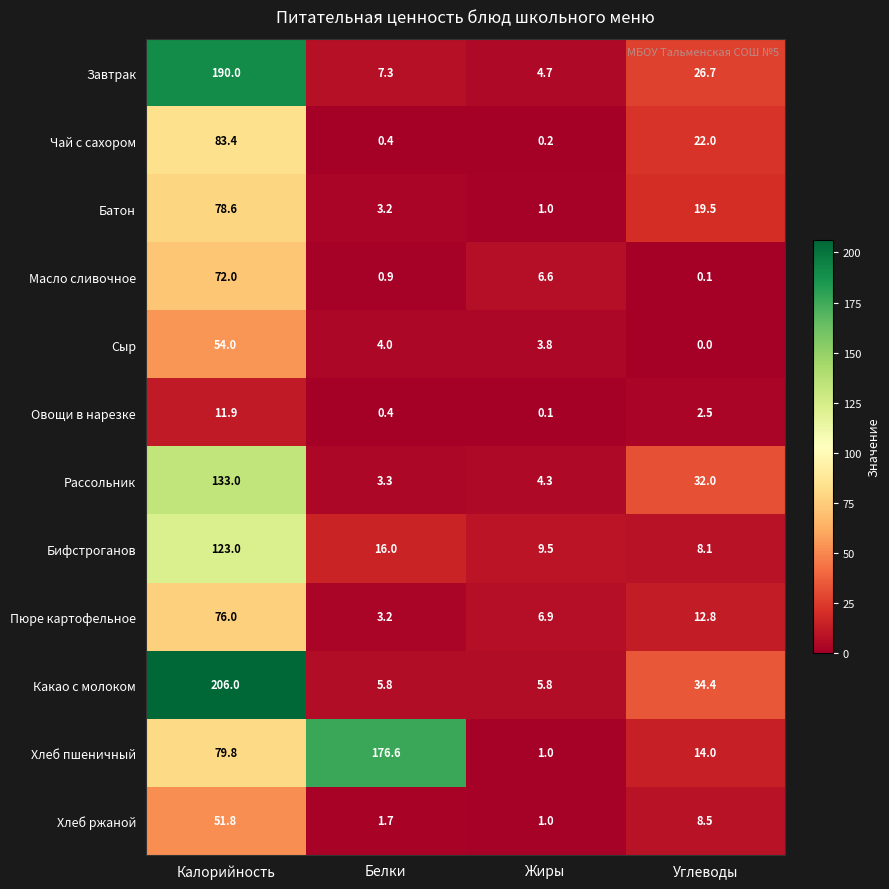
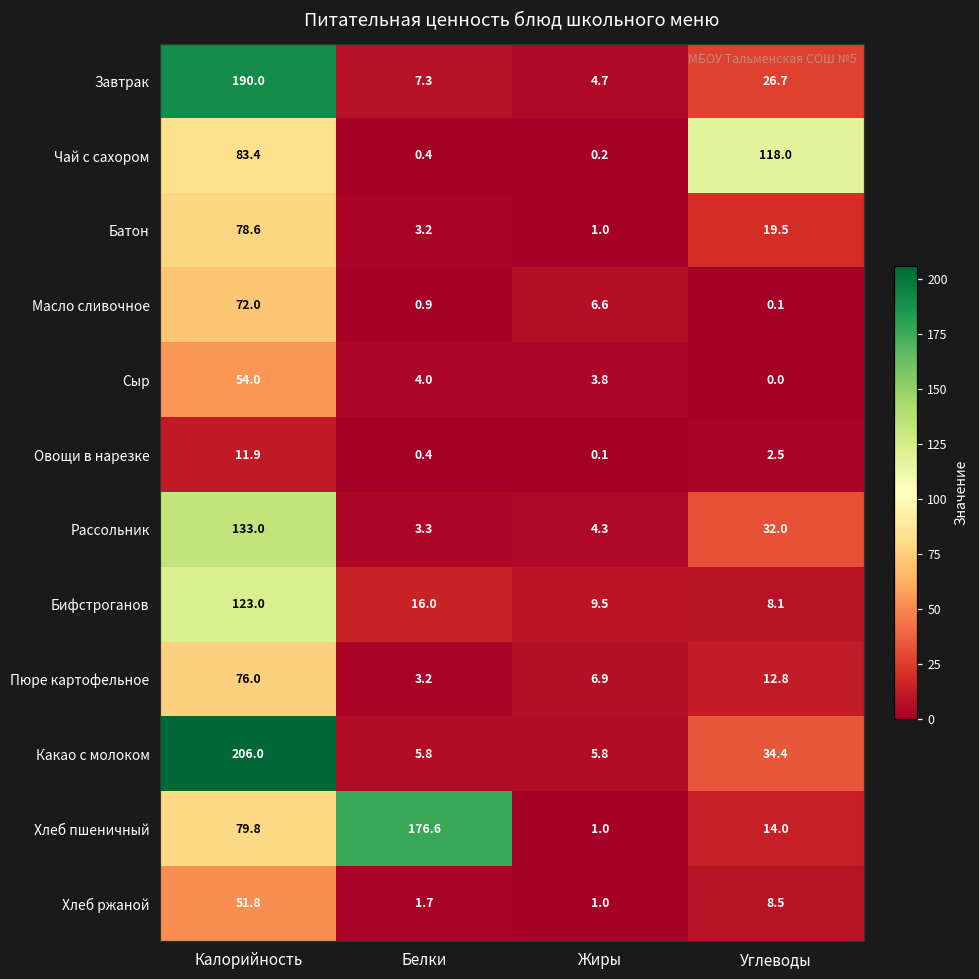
  {
    "Завтрак": {
      "Калорийность": 190.0,
      "Белки": 7.3,
      "Жиры": 4.7
    },
    "Чай с сахором": {
      "Калорийность": 83.4,
      "Белки": 0.4,
      "Жиры": 0.2,
-     "Углеводы": 22.0
+     "Углеводы": 118.0
    },
    "Батон": {
      "Калорийность": 78.6,
      "Белки": 3.2,
      "Жиры": 1.0,
      "Углеводы": 19.5
    },
    "Масло сливочное": {
      "Калорийность": 72.0,
      "Белки": 0.9,
      "Жиры": 6.6,
      "Углеводы": 0.1
    },
    "Сыр": {
      "Калорийность": 54.0,
      "Белки": 4.0,
      "Жиры": 3.8,
      "Углеводы": 0.0
    },
    "Овощи в нарезке": {
      "Калорийность": 11.9,
      "Белки": 0.4,
      "Жиры": 0.1,
      "Углеводы": 2.5
    },
    "Рассольник": {
      "Калорийность": 133.0,
      "Белки": 3.3,
      "Жиры": 4.3,
      "Углеводы": 32.0
    },
    "Бифстроганов": {
      "Калорийность": 123.0,
      "Белки": 16.0,
      "Жиры": 9.5,
      "Углеводы": 8.1
    },
    "Пюре картофельное": {
      "Калорийность": 76.0,
      "Белки": 3.2,
      "Жиры": 6.9,
      "Углеводы": 12.8
    },
    "Какао с молоком": {
      "Калорийность": 206.0,
      "Белки": 5.8,
      "Жиры": 5.8,
      "Углеводы": 34.4
    },
    "Хлеб пшеничный": {
      "Калорийность": 79.8,
      "Белки": 176.6,
      "Жиры": 1.0,
      "Углеводы": 14.0
    },
    "Хлеб ржаной": {
      "Калорийность": 51.8,
      "Белки": 1.7,
      "Жиры": 1.0,
      "Углеводы": 8.5
    }
  }
